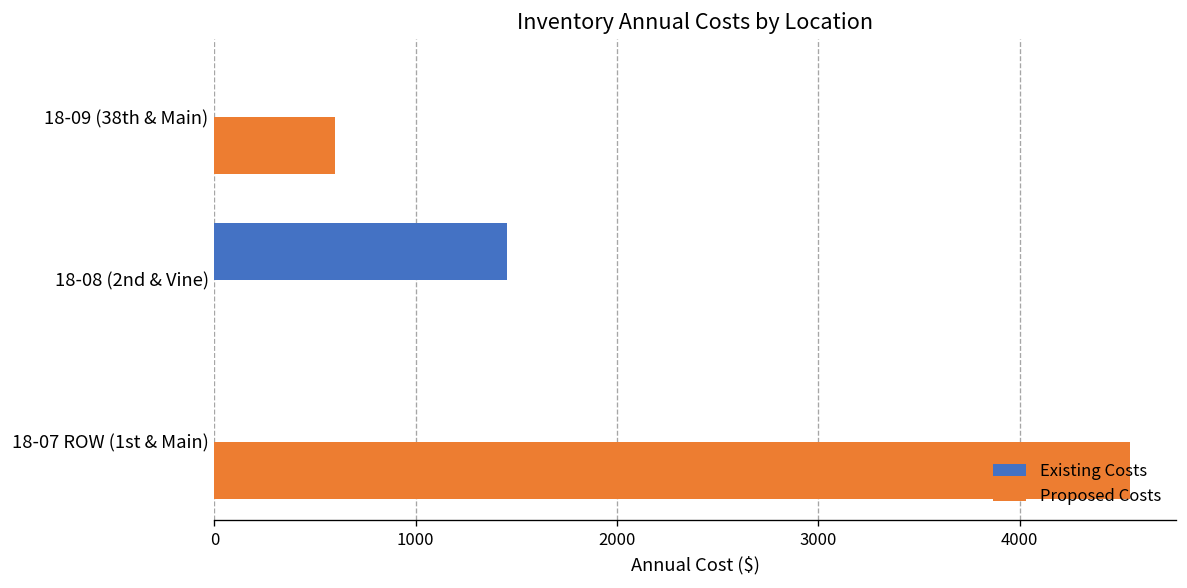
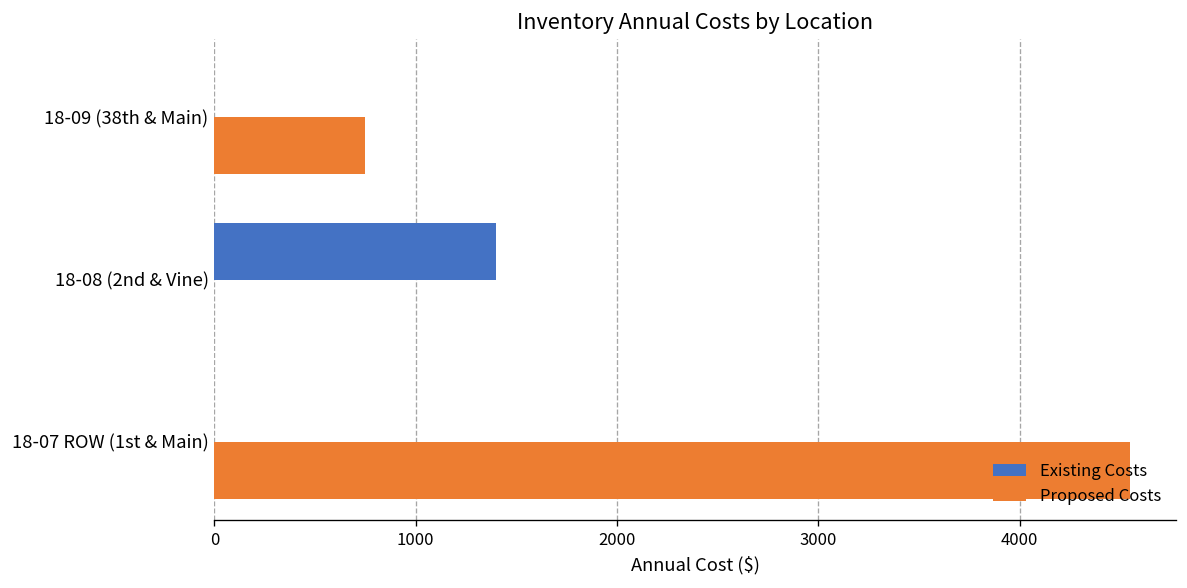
  {
    "Existing Costs": {
      "18-09 (38th & Main)": 0,
-     "18-08 (2nd & Vine)": 1450,
+     "18-08 (2nd & Vine)": 1400,
      "18-07 ROW (1st & Main)": 0
    },
    "Proposed Costs": {
-     "18-09 (38th & Main)": 600,
+     "18-09 (38th & Main)": 750,
      "18-08 (2nd & Vine)": 0,
      "18-07 ROW (1st & Main)": 4550
    }
  }
